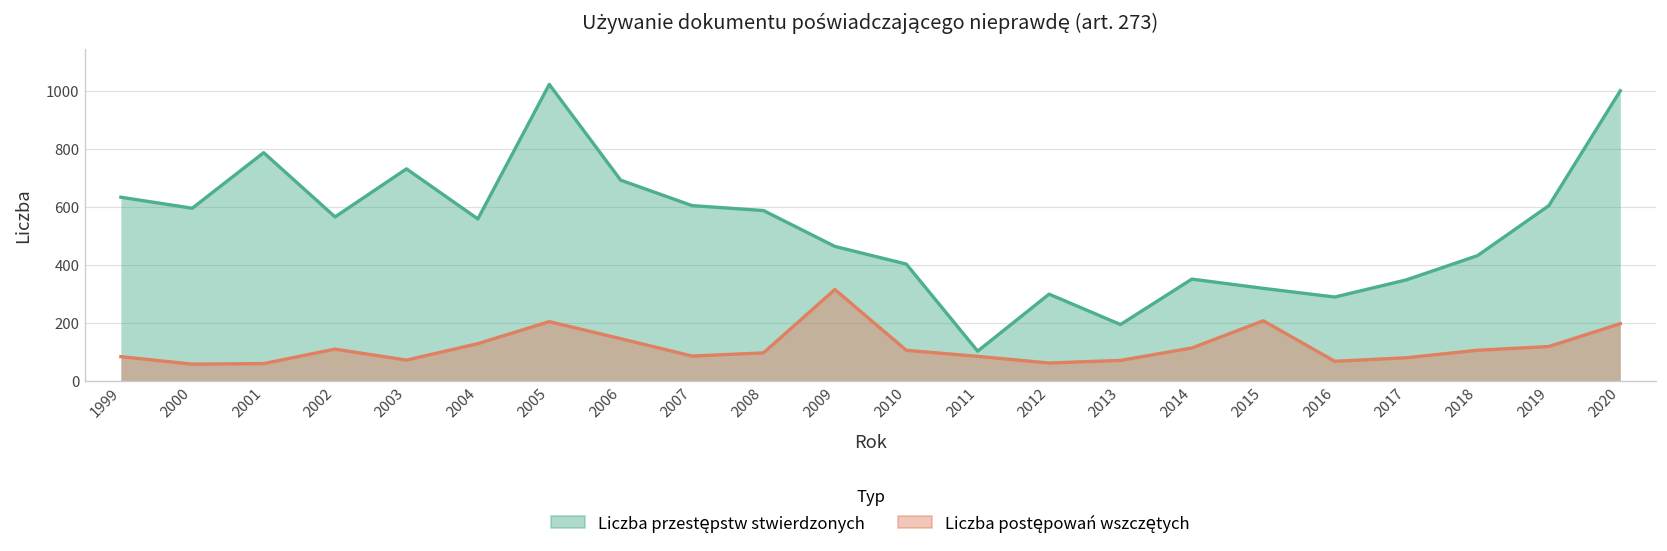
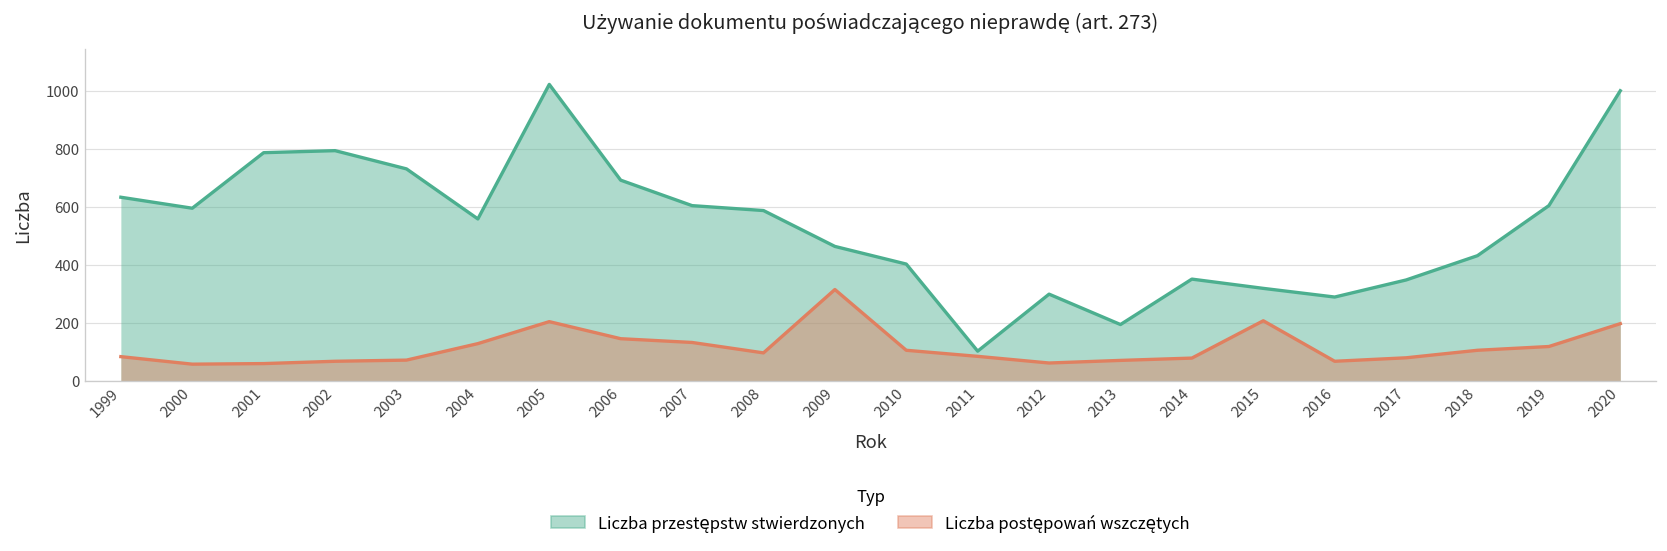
  {
    "Liczba przestępstw stwierdzonych": {
      "1999": 630,
      "2000": 600,
      "2001": 790,
-     "2002": 570,
+     "2002": 800,
      "2003": 730,
      "2004": 560,
      "2005": 1020,
      "2006": 690,
      "2007": 610,
      "2008": 590,
      "2009": 460,
      "2010": 400,
      "2011": 100,
      "2012": 300,
      "2013": 190,
      "2014": 350,
      "2015": 320,
      "2016": 290,
      "2017": 350,
      "2018": 430,
      "2019": 610,
      "2020": 1000
    },
    "Liczba postępowań wszczętych": {
      "1999": 80,
      "2000": 60,
      "2001": 60,
-     "2002": 110,
+     "2002": 70,
      "2003": 70,
      "2004": 130,
      "2005": 200,
      "2006": 150,
-     "2007": 90,
+     "2007": 130,
      "2008": 100,
      "2009": 320,
      "2010": 110,
      "2011": 80,
      "2012": 60,
      "2013": 70,
-     "2014": 110,
+     "2014": 80,
      "2015": 210,
      "2016": 70,
      "2017": 80,
      "2018": 110,
      "2019": 120,
      "2020": 200
    }
  }
